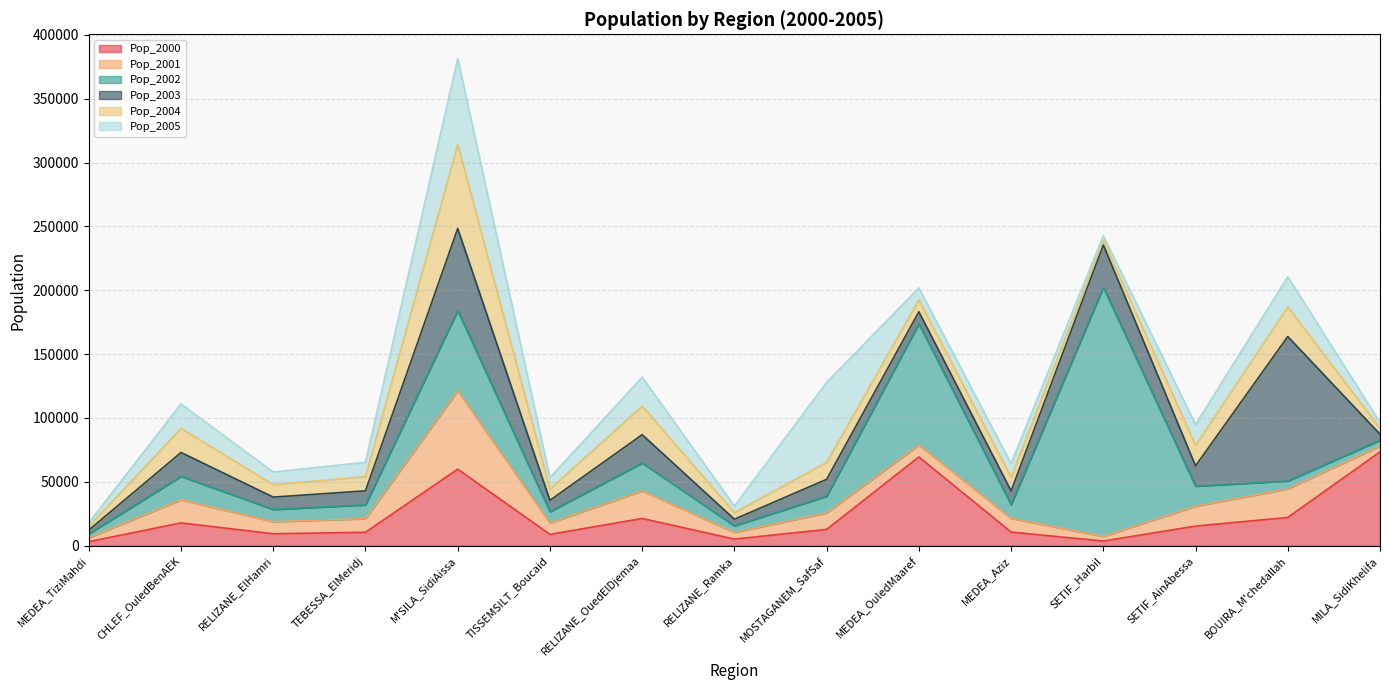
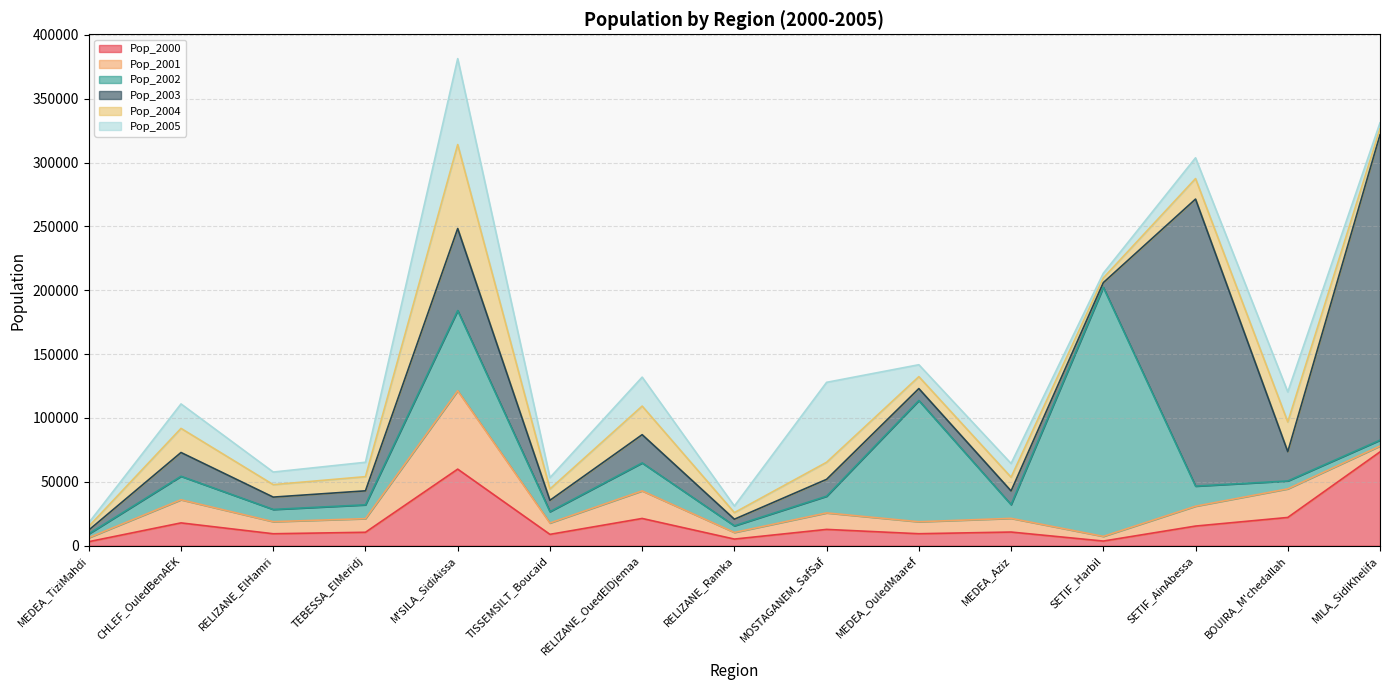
  {
    "Pop_2000": {
      "MEDEA_TiziMahdi": 3000,
      "CHLEF_OuledBenAEK": 18000,
      "RELIZANE_ElHamri": 9000,
      "TEBESSA_ElMeridj": 11000,
      "M'SILA_SidiAissa": 60000,
      "TISSEMSILT_Boucaid": 9000,
      "RELIZANE_OuedElDjemaa": 21000,
      "RELIZANE_Ramka": 5000,
      "MOSTAGANEM_SafSaf": 13000,
-     "MEDEA_OuledMaaref": 70000,
+     "MEDEA_OuledMaaref": 9000,
      "MEDEA_Aziz": 11000,
      "SETIF_Harbil": 4000,
      "SETIF_AinAbessa": 15000,
      "BOUIRA_M'chedallah": 22000,
      "MILA_SidiKhelifa": 73000
    },
    "Pop_2002": {
      "MEDEA_TiziMahdi": 3000,
      "CHLEF_OuledBenAEK": 18000,
      "RELIZANE_ElHamri": 10000,
      "TEBESSA_ElMeridj": 11000,
      "M'SILA_SidiAissa": 63000,
      "TISSEMSILT_Boucaid": 9000,
      "RELIZANE_OuedElDjemaa": 22000,
      "RELIZANE_Ramka": 5000,
      "MOSTAGANEM_SafSaf": 13000,
      "MEDEA_OuledMaaref": 95000,
      "MEDEA_Aziz": 11000,
      "SETIF_Harbil": 195000,
      "SETIF_AinAbessa": 16000,
      "BOUIRA_M'chedallah": 6000,
      "MILA_SidiKhelifa": 5000
    },
    "Pop_2003": {
      "MEDEA_TiziMahdi": 3000,
      "CHLEF_OuledBenAEK": 19000,
      "RELIZANE_ElHamri": 10000,
      "TEBESSA_ElMeridj": 11000,
      "M'SILA_SidiAissa": 64000,
      "TISSEMSILT_Boucaid": 9000,
      "RELIZANE_OuedElDjemaa": 22000,
      "RELIZANE_Ramka": 5000,
      "MOSTAGANEM_SafSaf": 13000,
      "MEDEA_OuledMaaref": 9000,
      "MEDEA_Aziz": 11000,
-     "SETIF_Harbil": 33000,
-     "SETIF_AinAbessa": 16000,
-     "BOUIRA_M'chedallah": 113000,
-     "MILA_SidiKhelifa": 5000
+     "SETIF_Harbil": 4000,
+     "SETIF_AinAbessa": 225000,
+     "BOUIRA_M'chedallah": 23000,
+     "MILA_SidiKhelifa": 239000
    },
    "Pop_2005": {
      "MEDEA_TiziMahdi": 3000,
      "CHLEF_OuledBenAEK": 19000,
      "RELIZANE_ElHamri": 10000,
      "TEBESSA_ElMeridj": 11000,
      "M'SILA_SidiAissa": 67000,
      "TISSEMSILT_Boucaid": 9000,
      "RELIZANE_OuedElDjemaa": 23000,
      "RELIZANE_Ramka": 5000,
      "MOSTAGANEM_SafSaf": 63000,
      "MEDEA_OuledMaaref": 9000,
      "MEDEA_Aziz": 11000,
      "SETIF_Harbil": 4000,
      "SETIF_AinAbessa": 16000,
      "BOUIRA_M'chedallah": 24000,
      "MILA_SidiKhelifa": 5000
    }
  }
